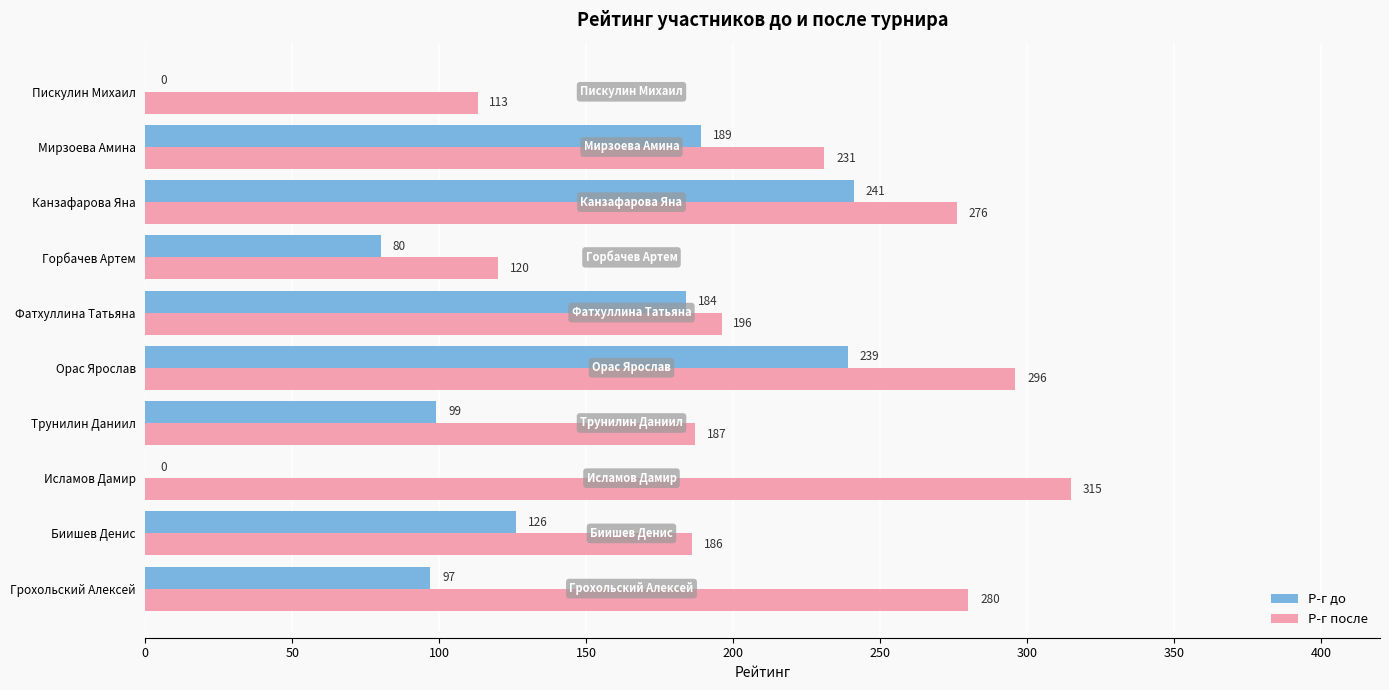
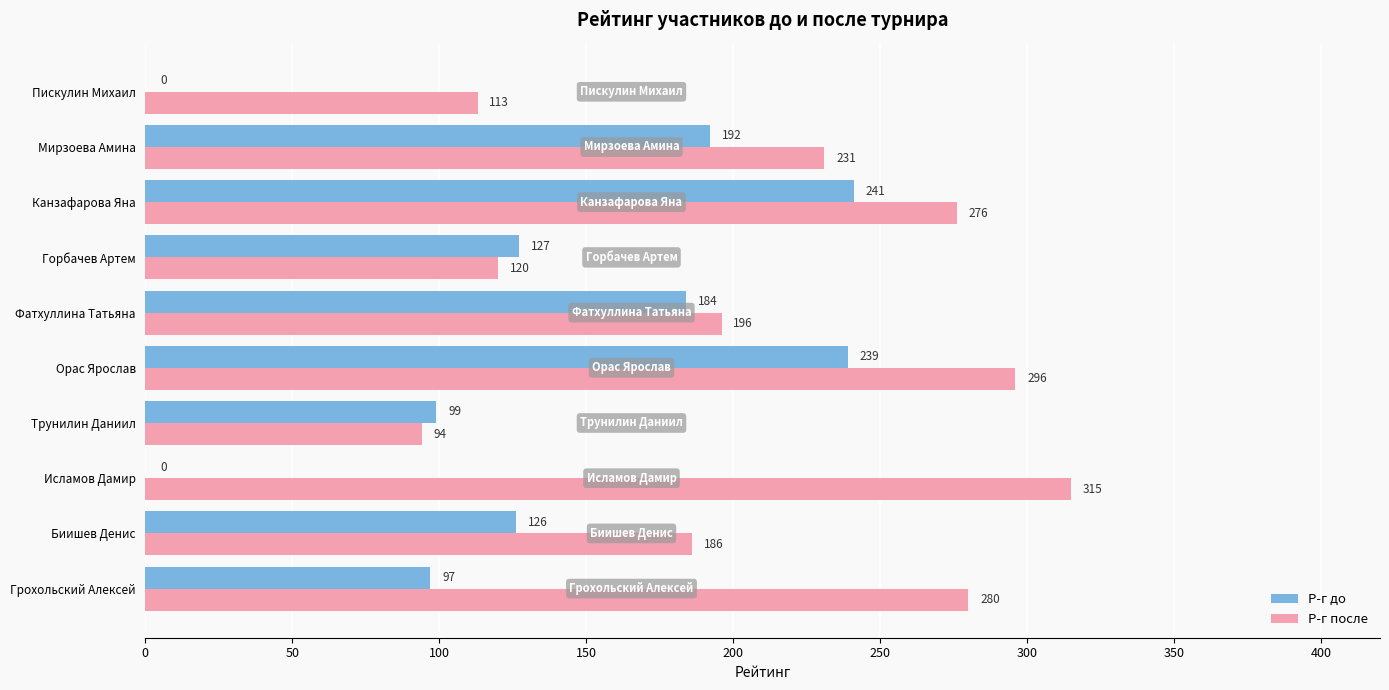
  {
    "Р-г до": {
      "Пискулин Михаил": 0,
-     "Мирзоева Амина": 189,
+     "Мирзоева Амина": 192,
      "Канзафарова Яна": 241,
-     "Горбачев Артем": 80,
+     "Горбачев Артем": 127,
      "Фатхуллина Татьяна": 184,
      "Орас Ярослав": 239,
      "Трунилин Даниил": 99,
      "Исламов Дамир": 0,
      "Биишев Денис": 126,
      "Грохольский Алексей": 97
    },
    "Р-г после": {
      "Пискулин Михаил": 113,
      "Мирзоева Амина": 231,
      "Канзафарова Яна": 276,
      "Горбачев Артем": 120,
      "Фатхуллина Татьяна": 196,
      "Орас Ярослав": 296,
-     "Трунилин Даниил": 187,
+     "Трунилин Даниил": 94,
      "Исламов Дамир": 315,
      "Биишев Денис": 186,
      "Грохольский Алексей": 280
    }
  }
